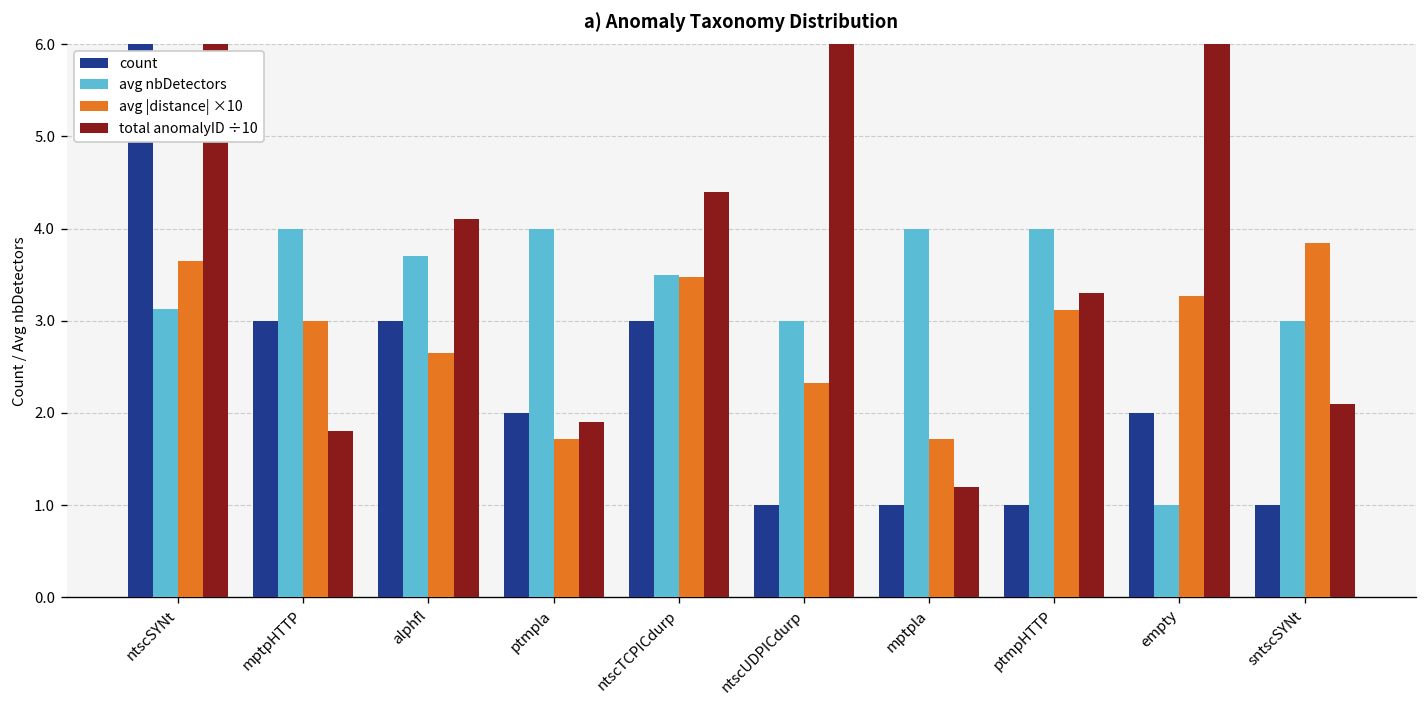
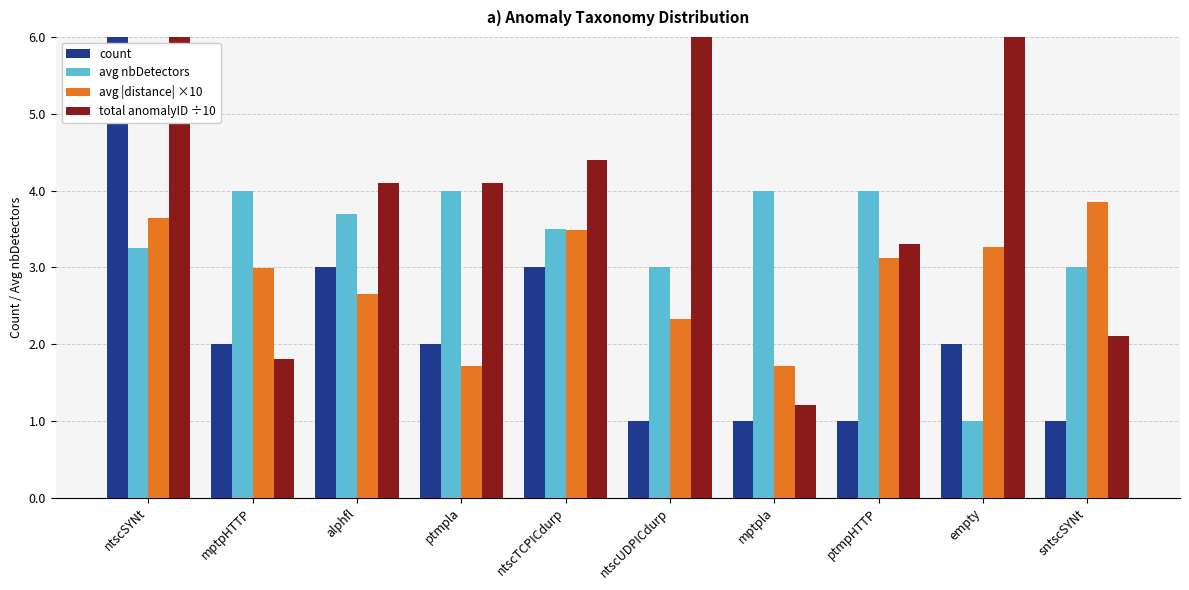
  {
    "count": {
-     "mptpHTTP": 3,
+     "mptpHTTP": 2,
      "alphfl": 3,
      "ptmpla": 2,
      "ntscTCPICdurp": 3,
      "ntscUDPICdurp": 1,
      "mptpla": 1,
      "ptmpHTTP": 1,
      "empty": 2,
      "sntscSYNt": 1
    },
    "avg nbDetectors": {
-     "ntscSYNt": 3.1,
+     "ntscSYNt": 3.3,
      "mptpHTTP": 4.0,
      "alphfl": 3.7,
      "ptmpla": 4.0,
      "ntscTCPICdurp": 3.5,
      "ntscUDPICdurp": 3.0,
      "mptpla": 4.0,
      "ptmpHTTP": 4.0,
      "empty": 1.0,
      "sntscSYNt": 3.0
    },
    "avg |distance| ×10": {
      "ntscSYNt": 3.6,
      "mptpHTTP": 3.0,
      "alphfl": 2.6,
      "ptmpla": 1.7,
      "ntscTCPICdurp": 3.5,
      "ntscUDPICdurp": 2.3,
      "mptpla": 1.7,
      "ptmpHTTP": 3.1,
      "empty": 3.3,
      "sntscSYNt": 3.8
    },
    "total anomalyID ÷10": {
      "mptpHTTP": 1.8,
      "alphfl": 4.1,
-     "ptmpla": 1.9,
+     "ptmpla": 4.1,
      "ntscTCPICdurp": 4.4,
      "mptpla": 1.2,
      "ptmpHTTP": 3.3,
      "sntscSYNt": 2.1
    }
  }
